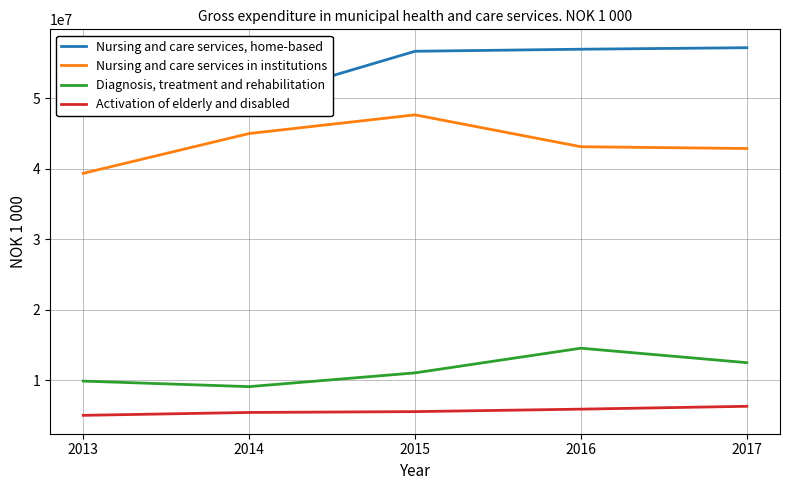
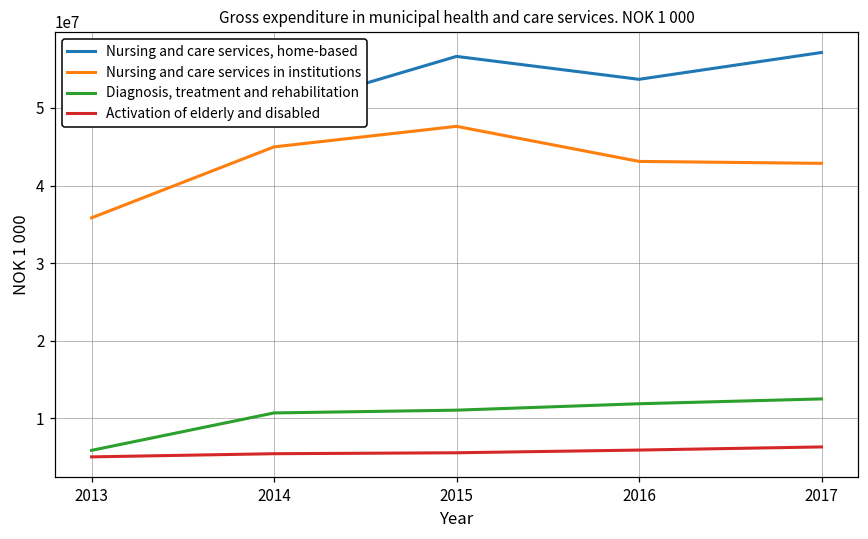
  {
    "Nursing and care services, home-based": {
      "2015": 57000000,
-     "2016": 57000000,
+     "2016": 54000000,
      "2017": 57000000
    },
    "Nursing and care services in institutions": {
-     "2013": 39000000,
+     "2013": 36000000,
      "2014": 45000000,
      "2015": 48000000,
      "2016": 43000000,
      "2017": 43000000
    },
    "Diagnosis, treatment and rehabilitation": {
-     "2013": 10000000,
-     "2014": 9000000,
+     "2013": 6000000,
+     "2014": 11000000,
      "2015": 11000000,
-     "2016": 15000000,
+     "2016": 12000000,
      "2017": 13000000
    },
    "Activation of elderly and disabled": {
      "2013": 5000000,
      "2014": 5000000,
      "2015": 6000000,
      "2016": 6000000,
      "2017": 6000000
    }
  }
